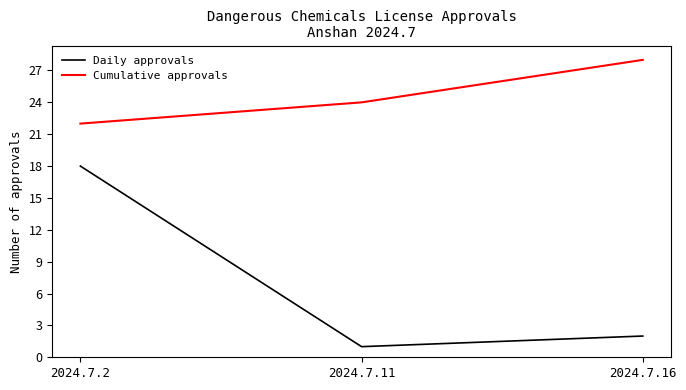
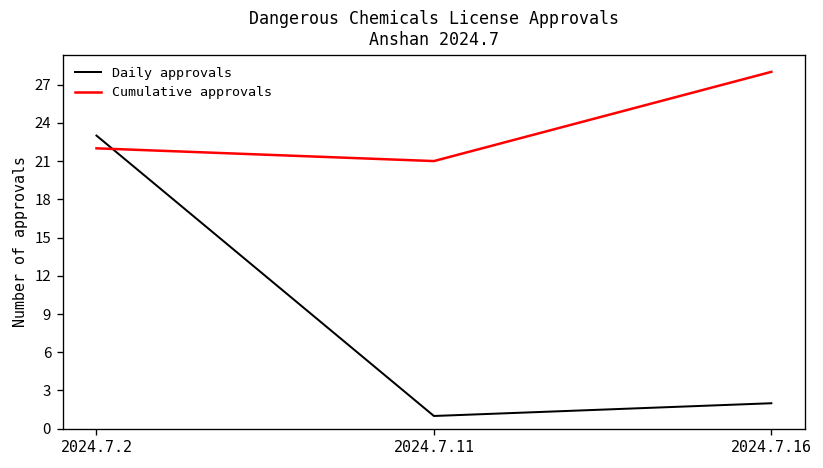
  {
    "Daily approvals": {
-     "2024.7.2": 18,
+     "2024.7.2": 23,
      "2024.7.11": 1,
      "2024.7.16": 2
    },
    "Cumulative approvals": {
      "2024.7.2": 22,
-     "2024.7.11": 24,
+     "2024.7.11": 21,
      "2024.7.16": 28
    }
  }
